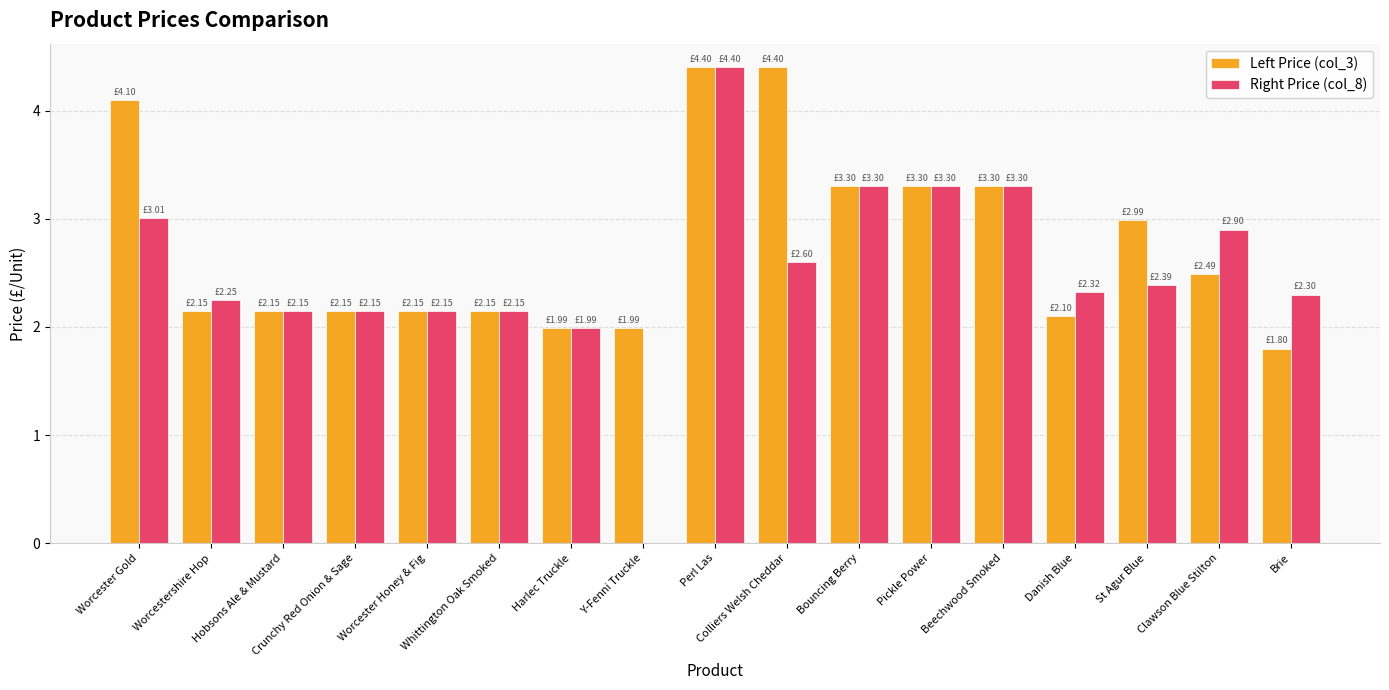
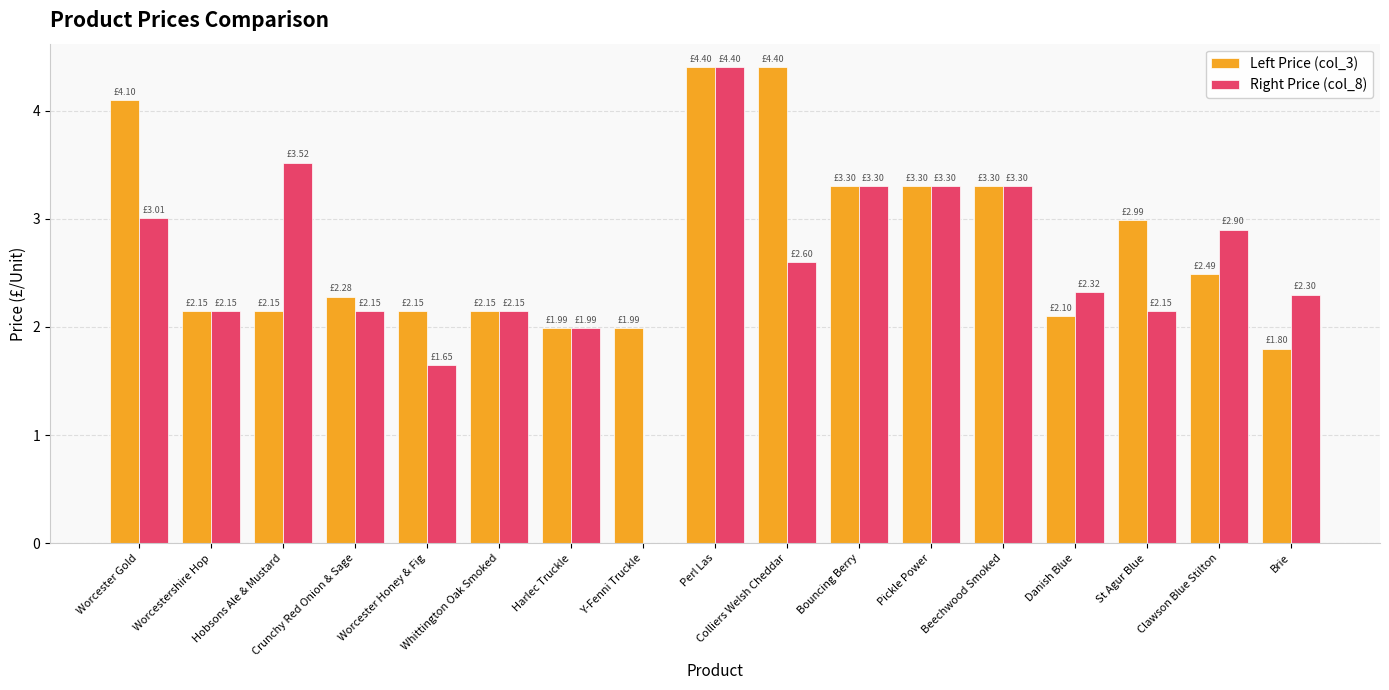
  {
    "Left Price (col_3)": {
      "Worcester Gold": "£4.10",
      "Worcestershire Hop": "£2.15",
      "Hobsons Ale & Mustard": "£2.15",
-     "Crunchy Red Onion & Sage": "£2.15",
+     "Crunchy Red Onion & Sage": "£2.28",
      "Worcester Honey & Fig": "£2.15",
      "Whittington Oak Smoked": "£2.15",
      "Harlec Truckle": "£1.99",
      "Y-Fenni Truckle": "£1.99",
      "Perl Las": "£4.40",
      "Colliers Welsh Cheddar": "£4.40",
      "Bouncing Berry": "£3.30",
      "Pickle Power": "£3.30",
      "Beechwood Smoked": "£3.30",
      "Danish Blue": "£2.10",
      "St Agur Blue": "£2.99",
      "Clawson Blue Stilton": "£2.49",
      "Brie": "£1.80"
    },
    "Right Price (col_8)": {
      "Worcester Gold": "£3.01",
-     "Worcestershire Hop": "£2.25",
-     "Hobsons Ale & Mustard": "£2.15",
+     "Worcestershire Hop": "£2.15",
+     "Hobsons Ale & Mustard": "£3.52",
      "Crunchy Red Onion & Sage": "£2.15",
-     "Worcester Honey & Fig": "£2.15",
+     "Worcester Honey & Fig": "£1.65",
      "Whittington Oak Smoked": "£2.15",
      "Harlec Truckle": "£1.99",
      "Perl Las": "£4.40",
      "Colliers Welsh Cheddar": "£2.60",
      "Bouncing Berry": "£3.30",
      "Pickle Power": "£3.30",
      "Beechwood Smoked": "£3.30",
      "Danish Blue": "£2.32",
-     "St Agur Blue": "£2.39",
+     "St Agur Blue": "£2.15",
      "Clawson Blue Stilton": "£2.90",
      "Brie": "£2.30"
    }
  }
